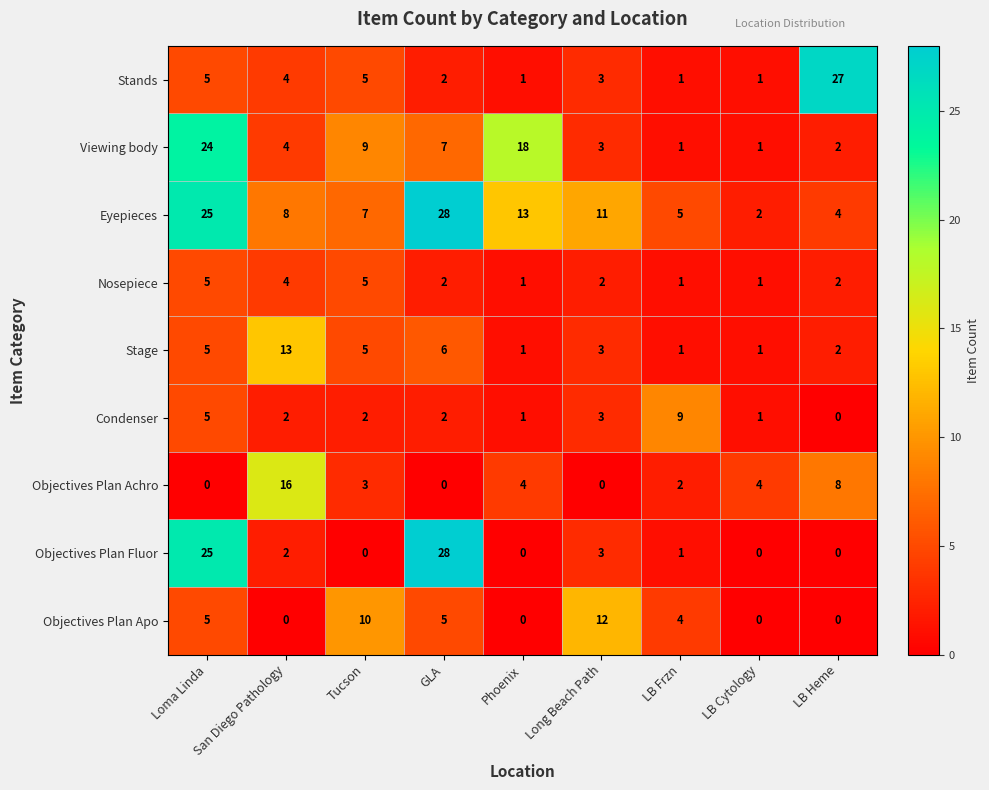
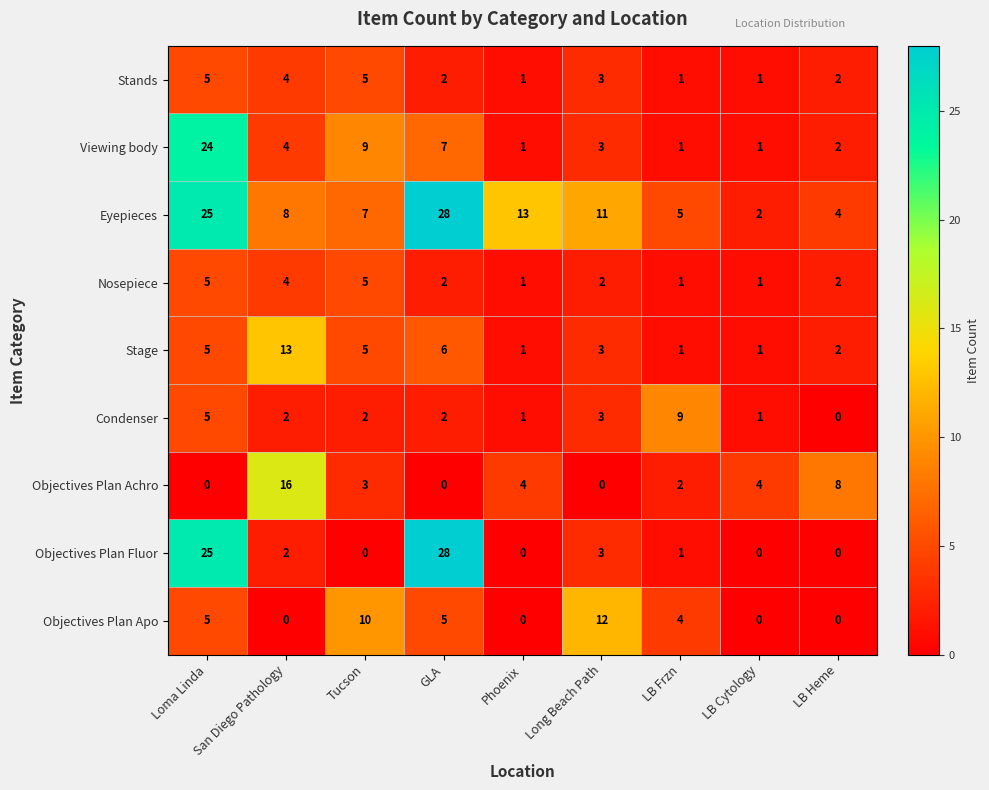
  {
    "Stands": {
      "Loma Linda": 5,
      "San Diego Pathology": 4,
      "Tucson": 5,
      "GLA": 2,
      "Phoenix": 1,
      "Long Beach Path": 3,
      "LB Frzn": 1,
      "LB Cytology": 1,
-     "LB Heme": 27
+     "LB Heme": 2
    },
    "Viewing body": {
      "Loma Linda": 24,
      "San Diego Pathology": 4,
      "Tucson": 9,
      "GLA": 7,
-     "Phoenix": 18,
+     "Phoenix": 1,
      "Long Beach Path": 3,
      "LB Frzn": 1,
      "LB Cytology": 1,
      "LB Heme": 2
    },
    "Eyepieces": {
      "Loma Linda": 25,
      "San Diego Pathology": 8,
      "Tucson": 7,
      "GLA": 28,
      "Phoenix": 13,
      "Long Beach Path": 11,
      "LB Frzn": 5,
      "LB Cytology": 2,
      "LB Heme": 4
    },
    "Nosepiece": {
      "Loma Linda": 5,
      "San Diego Pathology": 4,
      "Tucson": 5,
      "GLA": 2,
      "Phoenix": 1,
      "Long Beach Path": 2,
      "LB Frzn": 1,
      "LB Cytology": 1,
      "LB Heme": 2
    },
    "Stage": {
      "Loma Linda": 5,
      "San Diego Pathology": 13,
      "Tucson": 5,
      "GLA": 6,
      "Phoenix": 1,
      "Long Beach Path": 3,
      "LB Frzn": 1,
      "LB Cytology": 1,
      "LB Heme": 2
    },
    "Condenser": {
      "Loma Linda": 5,
      "San Diego Pathology": 2,
      "Tucson": 2,
      "GLA": 2,
      "Phoenix": 1,
      "Long Beach Path": 3,
      "LB Frzn": 9,
      "LB Cytology": 1,
      "LB Heme": 0
    },
    "Objectives Plan Achro": {
      "Loma Linda": 0,
      "San Diego Pathology": 16,
      "Tucson": 3,
      "GLA": 0,
      "Phoenix": 4,
      "Long Beach Path": 0,
      "LB Frzn": 2,
      "LB Cytology": 4,
      "LB Heme": 8
    },
    "Objectives Plan Fluor": {
      "Loma Linda": 25,
      "San Diego Pathology": 2,
      "Tucson": 0,
      "GLA": 28,
      "Phoenix": 0,
      "Long Beach Path": 3,
      "LB Frzn": 1,
      "LB Cytology": 0,
      "LB Heme": 0
    },
    "Objectives Plan Apo": {
      "Loma Linda": 5,
      "San Diego Pathology": 0,
      "Tucson": 10,
      "GLA": 5,
      "Phoenix": 0,
      "Long Beach Path": 12,
      "LB Frzn": 4,
      "LB Cytology": 0,
      "LB Heme": 0
    }
  }
